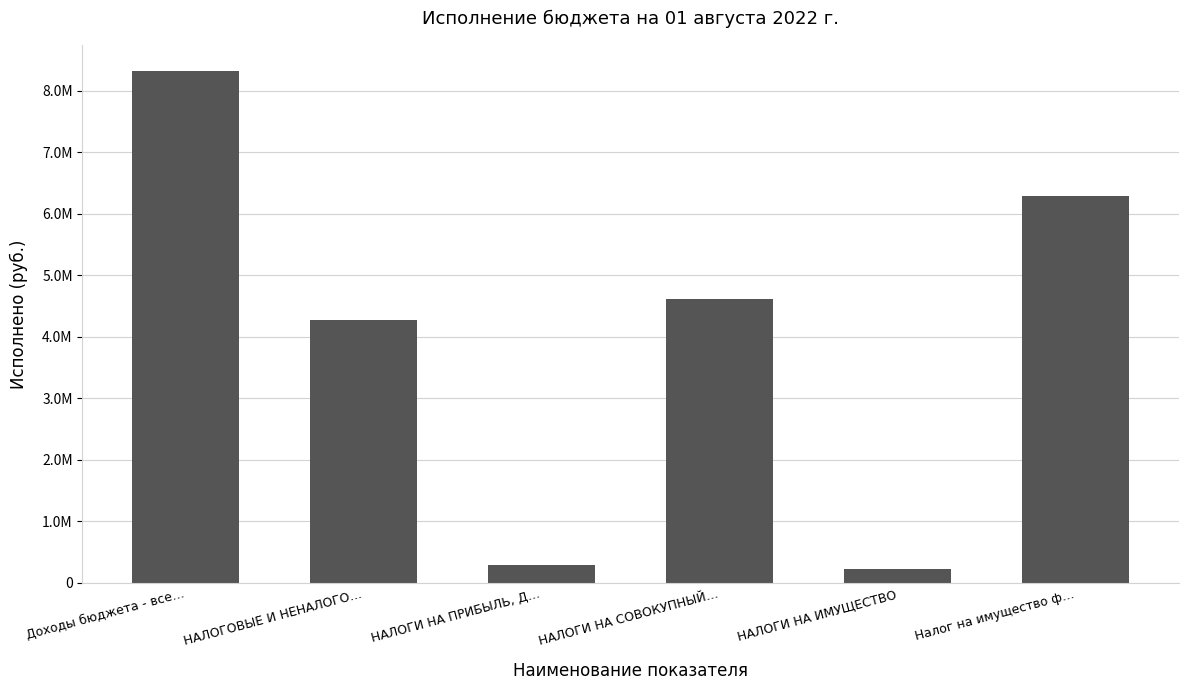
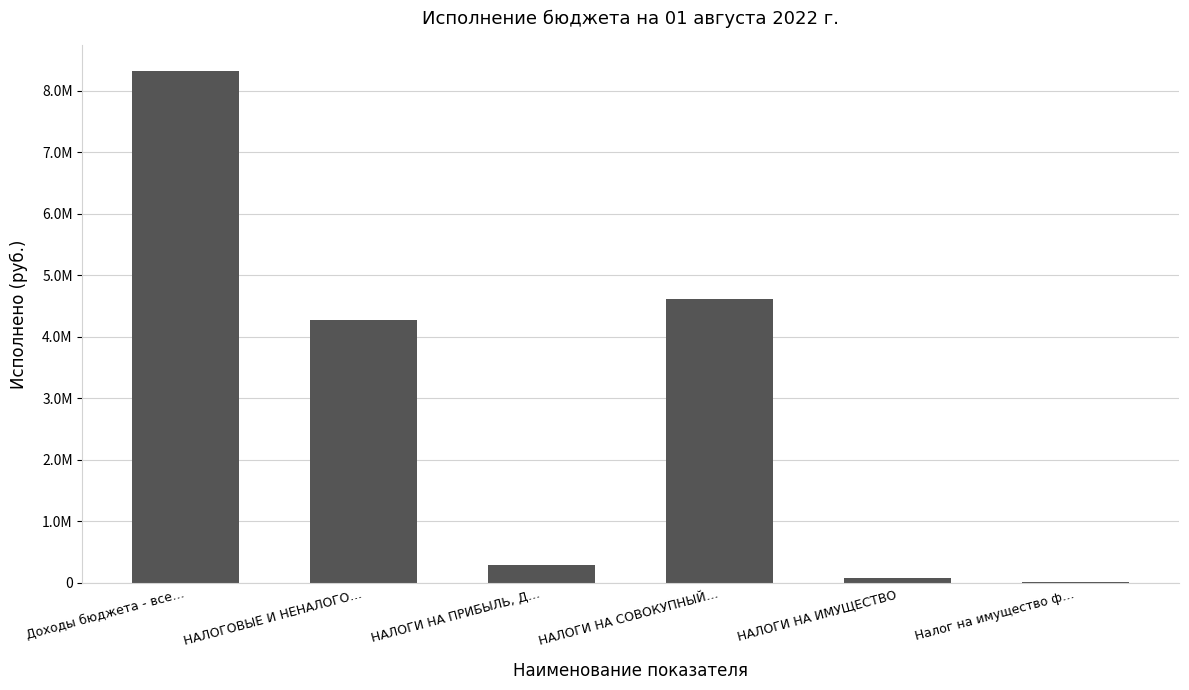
  {
    "Доходы бюджета - все…": 8300000,
    "НАЛОГОВЫЕ И НЕНАЛОГО…": 4300000,
    "НАЛОГИ НА ПРИБЫЛЬ, Д…": 300000,
    "НАЛОГИ НА СОВОКУПНЫЙ…": 4600000,
-   "НАЛОГИ НА ИМУЩЕСТВО": 200000,
-   "Налог на имущество ф…": 6300000
+   "НАЛОГИ НА ИМУЩЕСТВО": 100000,
+   "Налог на имущество ф…": 0
  }
